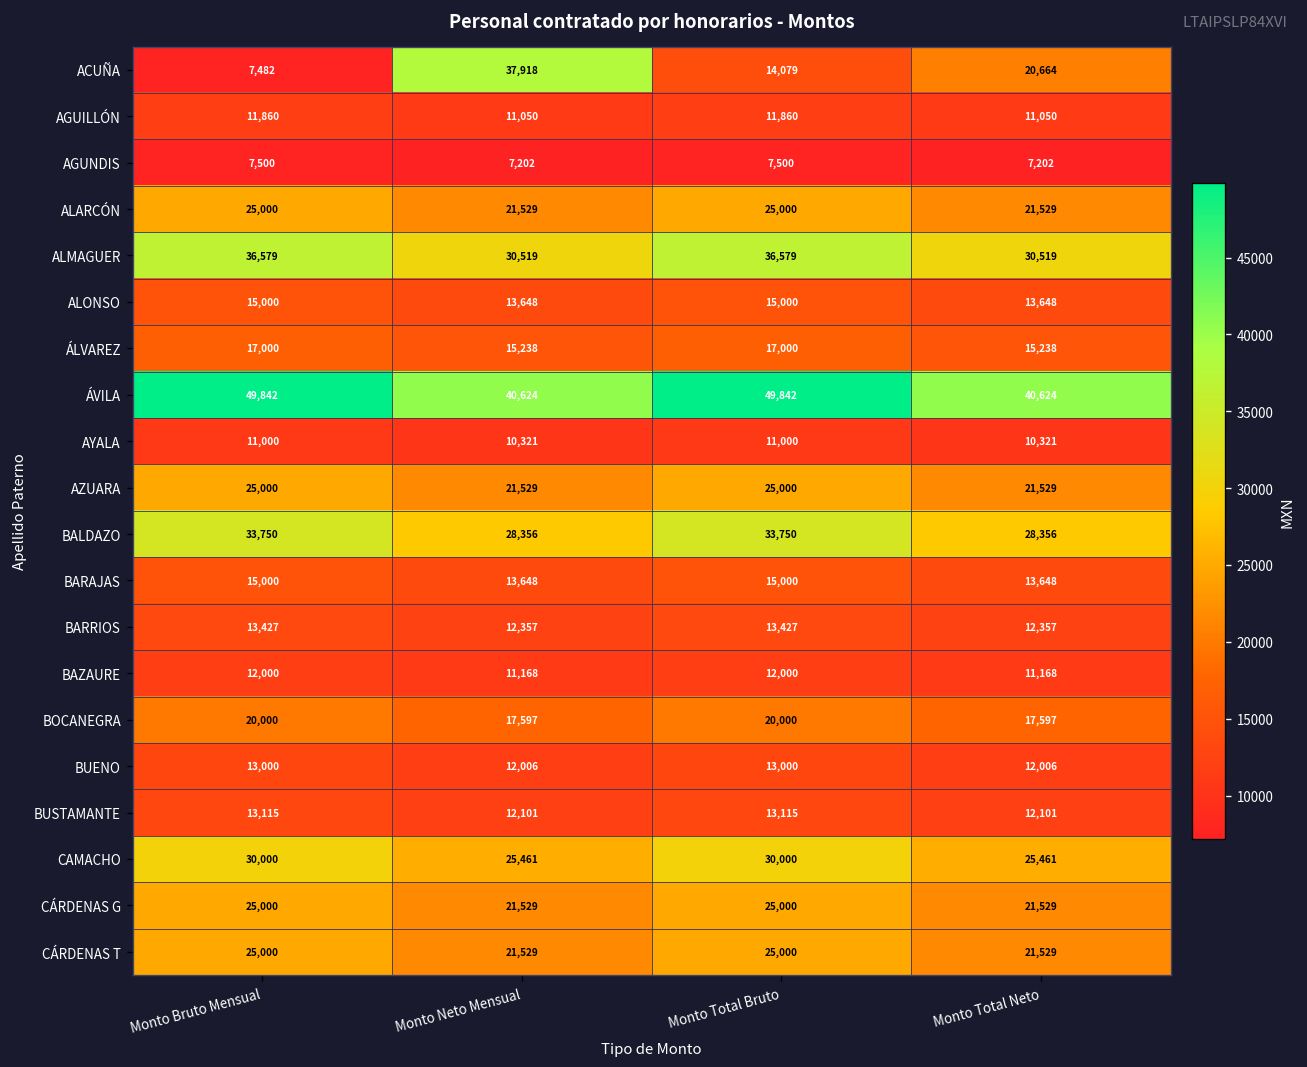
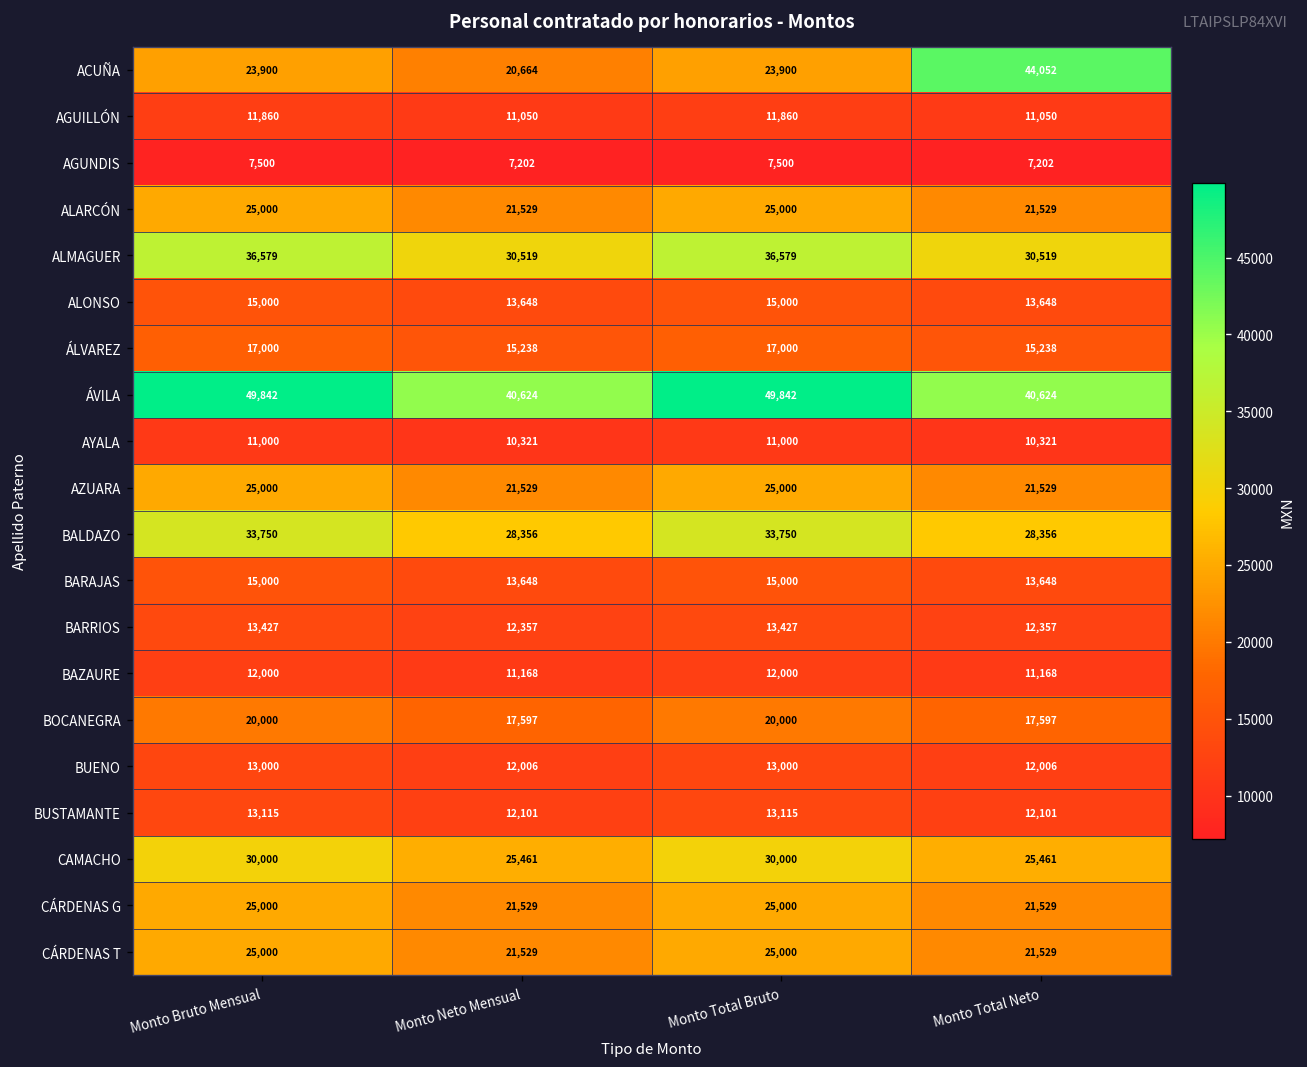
  {
    "ACUÑA": {
-     "Monto Bruto Mensual": "7,482",
-     "Monto Neto Mensual": "37,918",
-     "Monto Total Bruto": "14,079",
-     "Monto Total Neto": "20,664"
+     "Monto Bruto Mensual": "23,900",
+     "Monto Neto Mensual": "20,664",
+     "Monto Total Bruto": "23,900",
+     "Monto Total Neto": "44,052"
    },
    "AGUILLÓN": {
      "Monto Bruto Mensual": "11,860",
      "Monto Neto Mensual": "11,050",
      "Monto Total Bruto": "11,860",
      "Monto Total Neto": "11,050"
    },
    "AGUNDIS": {
      "Monto Bruto Mensual": "7,500",
      "Monto Neto Mensual": "7,202",
      "Monto Total Bruto": "7,500",
      "Monto Total Neto": "7,202"
    },
    "ALARCÓN": {
      "Monto Bruto Mensual": "25,000",
      "Monto Neto Mensual": "21,529",
      "Monto Total Bruto": "25,000",
      "Monto Total Neto": "21,529"
    },
    "ALMAGUER": {
      "Monto Bruto Mensual": "36,579",
      "Monto Neto Mensual": "30,519",
      "Monto Total Bruto": "36,579",
      "Monto Total Neto": "30,519"
    },
    "ALONSO": {
      "Monto Bruto Mensual": "15,000",
      "Monto Neto Mensual": "13,648",
      "Monto Total Bruto": "15,000",
      "Monto Total Neto": "13,648"
    },
    "ÁLVAREZ": {
      "Monto Bruto Mensual": "17,000",
      "Monto Neto Mensual": "15,238",
      "Monto Total Bruto": "17,000",
      "Monto Total Neto": "15,238"
    },
    "ÁVILA": {
      "Monto Bruto Mensual": "49,842",
      "Monto Neto Mensual": "40,624",
      "Monto Total Bruto": "49,842",
      "Monto Total Neto": "40,624"
    },
    "AYALA": {
      "Monto Bruto Mensual": "11,000",
      "Monto Neto Mensual": "10,321",
      "Monto Total Bruto": "11,000",
      "Monto Total Neto": "10,321"
    },
    "AZUARA": {
      "Monto Bruto Mensual": "25,000",
      "Monto Neto Mensual": "21,529",
      "Monto Total Bruto": "25,000",
      "Monto Total Neto": "21,529"
    },
    "BALDAZO": {
      "Monto Bruto Mensual": "33,750",
      "Monto Neto Mensual": "28,356",
      "Monto Total Bruto": "33,750",
      "Monto Total Neto": "28,356"
    },
    "BARAJAS": {
      "Monto Bruto Mensual": "15,000",
      "Monto Neto Mensual": "13,648",
      "Monto Total Bruto": "15,000",
      "Monto Total Neto": "13,648"
    },
    "BARRIOS": {
      "Monto Bruto Mensual": "13,427",
      "Monto Neto Mensual": "12,357",
      "Monto Total Bruto": "13,427",
      "Monto Total Neto": "12,357"
    },
    "BAZAURE": {
      "Monto Bruto Mensual": "12,000",
      "Monto Neto Mensual": "11,168",
      "Monto Total Bruto": "12,000",
      "Monto Total Neto": "11,168"
    },
    "BOCANEGRA": {
      "Monto Bruto Mensual": "20,000",
      "Monto Neto Mensual": "17,597",
      "Monto Total Bruto": "20,000",
      "Monto Total Neto": "17,597"
    },
    "BUENO": {
      "Monto Bruto Mensual": "13,000",
      "Monto Neto Mensual": "12,006",
      "Monto Total Bruto": "13,000",
      "Monto Total Neto": "12,006"
    },
    "BUSTAMANTE": {
      "Monto Bruto Mensual": "13,115",
      "Monto Neto Mensual": "12,101",
      "Monto Total Bruto": "13,115",
      "Monto Total Neto": "12,101"
    },
    "CAMACHO": {
      "Monto Bruto Mensual": "30,000",
      "Monto Neto Mensual": "25,461",
      "Monto Total Bruto": "30,000",
      "Monto Total Neto": "25,461"
    },
    "CÁRDENAS G": {
      "Monto Bruto Mensual": "25,000",
      "Monto Neto Mensual": "21,529",
      "Monto Total Bruto": "25,000",
      "Monto Total Neto": "21,529"
    },
    "CÁRDENAS T": {
      "Monto Bruto Mensual": "25,000",
      "Monto Neto Mensual": "21,529",
      "Monto Total Bruto": "25,000",
      "Monto Total Neto": "21,529"
    }
  }
